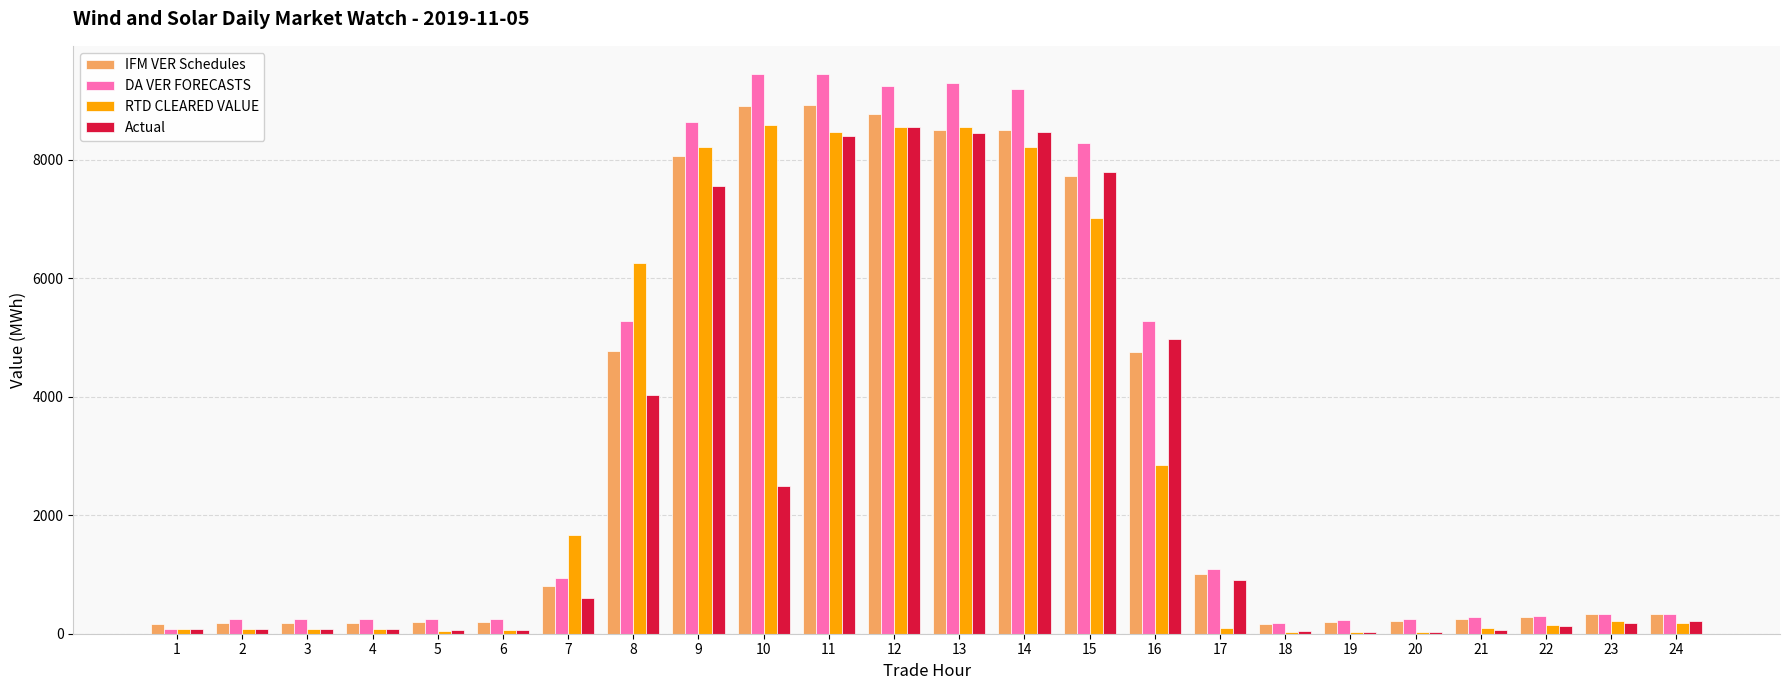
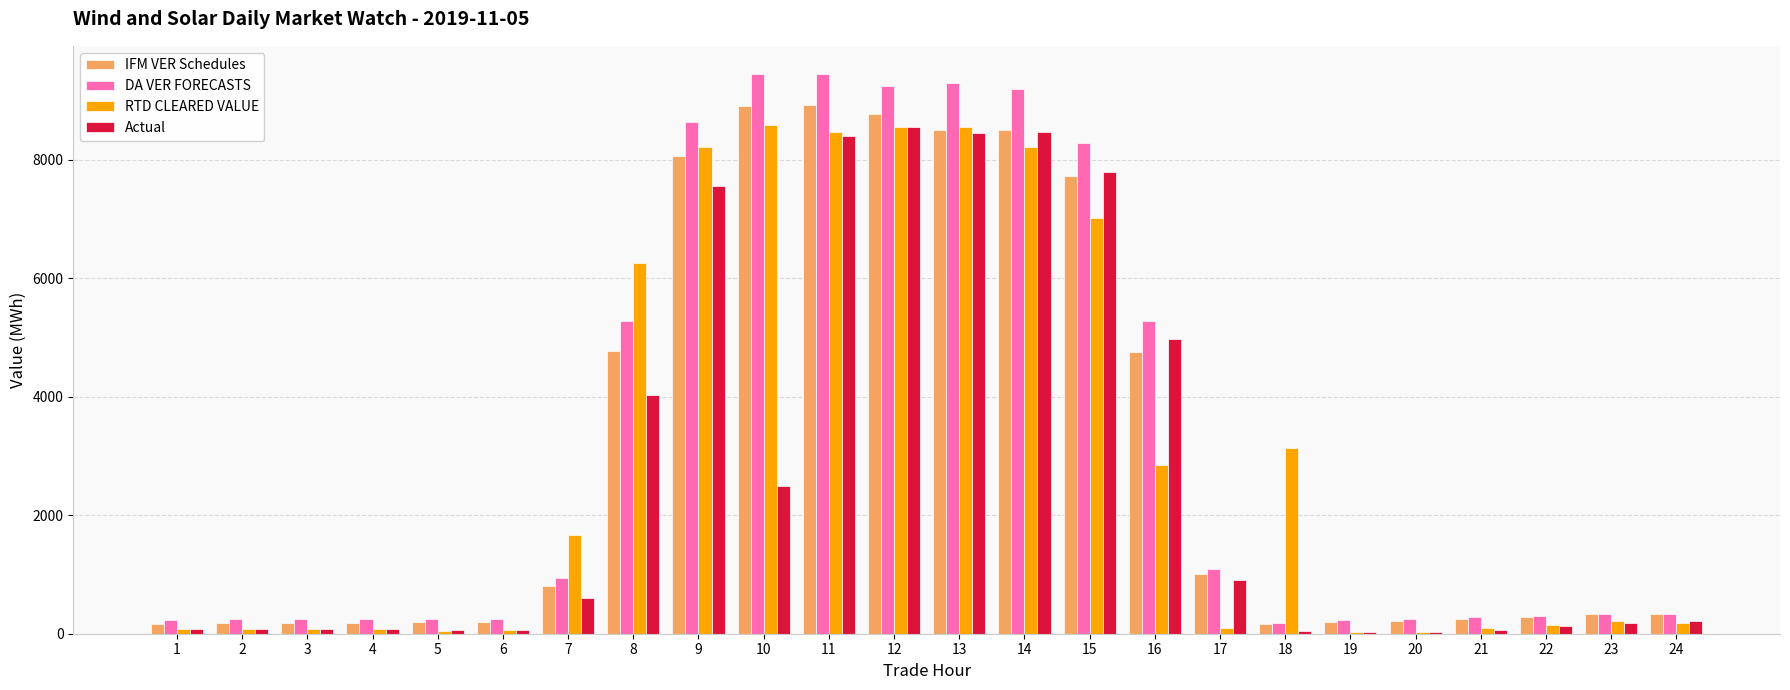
  {
    "IFM VER Schedules": {
      "1": 200,
      "2": 200,
      "3": 200,
      "4": 200,
      "5": 200,
      "6": 200,
      "7": 800,
      "8": 4800,
      "9": 8100,
      "10": 8900,
      "11": 8900,
      "12": 8800,
      "13": 8500,
      "14": 8500,
      "15": 7700,
      "16": 4800,
      "17": 1000,
      "18": 200,
      "19": 200,
      "20": 200,
      "21": 200,
      "22": 300,
      "23": 300,
      "24": 300
    },
    "DA VER FORECASTS": {
-     "1": 100,
+     "1": 200,
      "2": 200,
      "3": 200,
      "4": 200,
      "5": 200,
      "6": 200,
      "7": 900,
      "8": 5300,
      "9": 8600,
      "10": 9400,
      "11": 9400,
      "12": 9300,
      "13": 9300,
      "14": 9200,
      "15": 8300,
      "16": 5300,
      "17": 1100,
      "18": 200,
      "19": 200,
      "20": 300,
      "21": 300,
      "22": 300,
      "23": 300,
      "24": 300
    },
    "RTD CLEARED VALUE": {
      "1": 100,
      "2": 100,
      "3": 100,
      "4": 100,
      "5": 100,
      "6": 100,
      "7": 1700,
      "8": 6300,
      "9": 8200,
      "10": 8600,
      "11": 8500,
      "12": 8600,
      "13": 8600,
      "14": 8200,
      "15": 7000,
      "16": 2900,
      "17": 100,
-     "18": 0,
+     "18": 3100,
      "21": 100,
      "22": 200,
      "23": 200,
      "24": 200
    },
    "Actual": {
      "1": 100,
      "2": 100,
      "3": 100,
      "4": 100,
      "5": 100,
      "6": 100,
      "7": 600,
      "8": 4000,
      "9": 7500,
      "10": 2500,
      "11": 8400,
      "12": 8600,
      "13": 8400,
      "14": 8500,
      "15": 7800,
      "16": 5000,
      "17": 900,
      "18": 0,
      "21": 100,
      "22": 100,
      "23": 200,
      "24": 200
    }
  }
